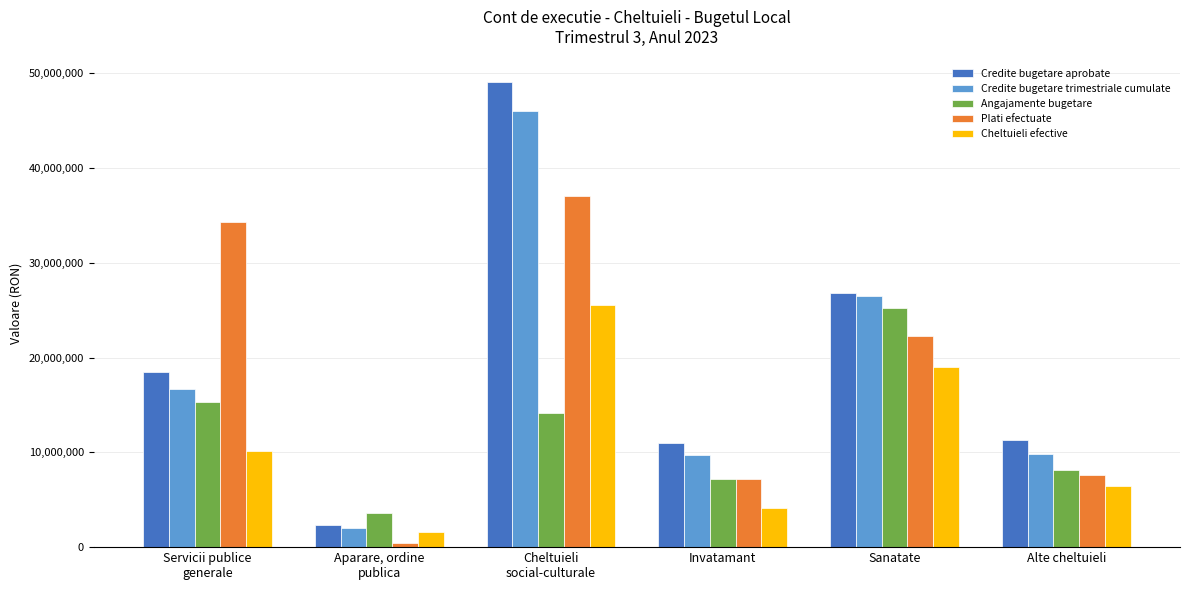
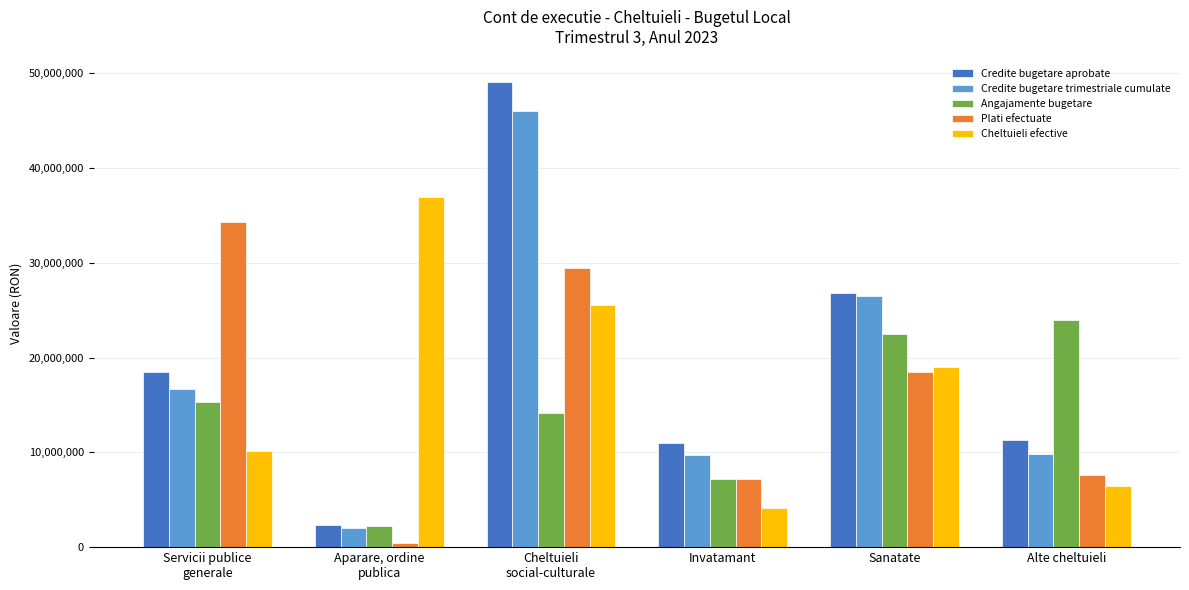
  {
    "Angajamente bugetare": {
      "Servicii publice generale": "15,000,000",
-     "Aparare, ordine publica": "4,000,000",
+     "Aparare, ordine publica": "2,000,000",
      "Cheltuieli social-culturale": "14,000,000",
      "Invatamant": "7,000,000",
-     "Sanatate": "25,000,000",
-     "Alte cheltuieli": "8,000,000"
+     "Sanatate": "22,000,000",
+     "Alte cheltuieli": "24,000,000"
    },
    "Plati efectuate": {
      "Servicii publice generale": "34,000,000",
      "Aparare, ordine publica": "0",
-     "Cheltuieli social-culturale": "37,000,000",
+     "Cheltuieli social-culturale": "29,000,000",
      "Invatamant": "7,000,000",
-     "Sanatate": "22,000,000",
+     "Sanatate": "18,000,000",
      "Alte cheltuieli": "8,000,000"
    },
    "Cheltuieli efective": {
      "Servicii publice generale": "10,000,000",
-     "Aparare, ordine publica": "2,000,000",
+     "Aparare, ordine publica": "37,000,000",
      "Cheltuieli social-culturale": "26,000,000",
      "Invatamant": "4,000,000",
      "Sanatate": "19,000,000",
      "Alte cheltuieli": "6,000,000"
    }
  }
